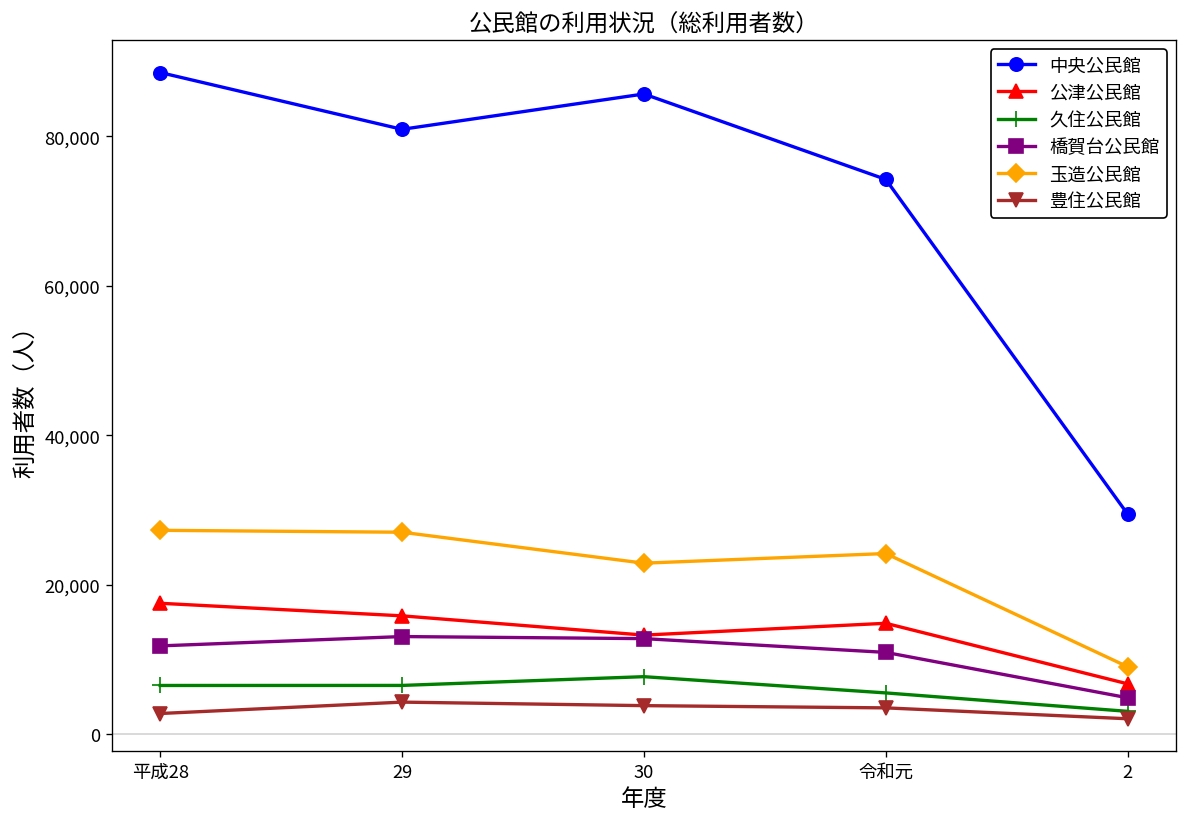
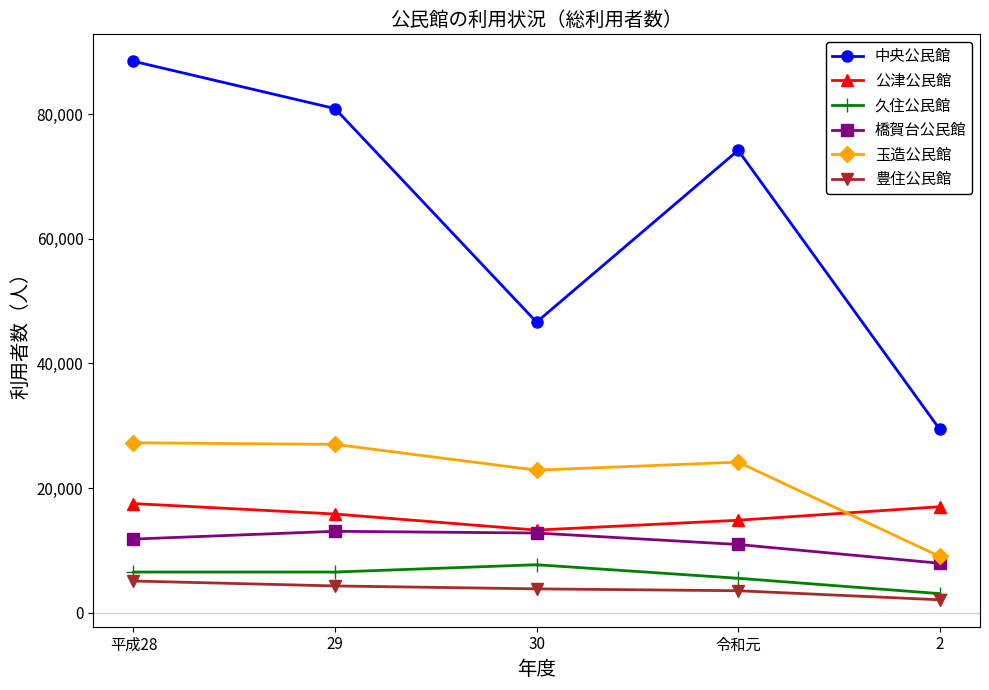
  {
    "中央公民館": {
      "平成28": "89,000",
      "29": "81,000",
-     "30": "86,000",
+     "30": "47,000",
      "令和元": "74,000",
      "2": "29,000"
    },
    "公津公民館": {
      "平成28": "18,000",
      "29": "16,000",
      "30": "13,000",
      "令和元": "15,000",
-     "2": "7,000"
+     "2": "17,000"
    },
    "久住公民館": {
      "平成28": "7,000",
      "29": "7,000",
      "30": "8,000",
      "令和元": "6,000",
      "2": "3,000"
    },
    "橋賀台公民館": {
      "平成28": "12,000",
      "29": "13,000",
      "30": "13,000",
      "令和元": "11,000",
-     "2": "5,000"
+     "2": "8,000"
    },
    "玉造公民館": {
      "平成28": "27,000",
      "29": "27,000",
      "30": "23,000",
      "令和元": "24,000",
      "2": "9,000"
    },
    "豊住公民館": {
-     "平成28": "3,000",
+     "平成28": "5,000",
      "29": "4,000",
      "30": "4,000",
      "令和元": "4,000",
      "2": "2,000"
    }
  }
